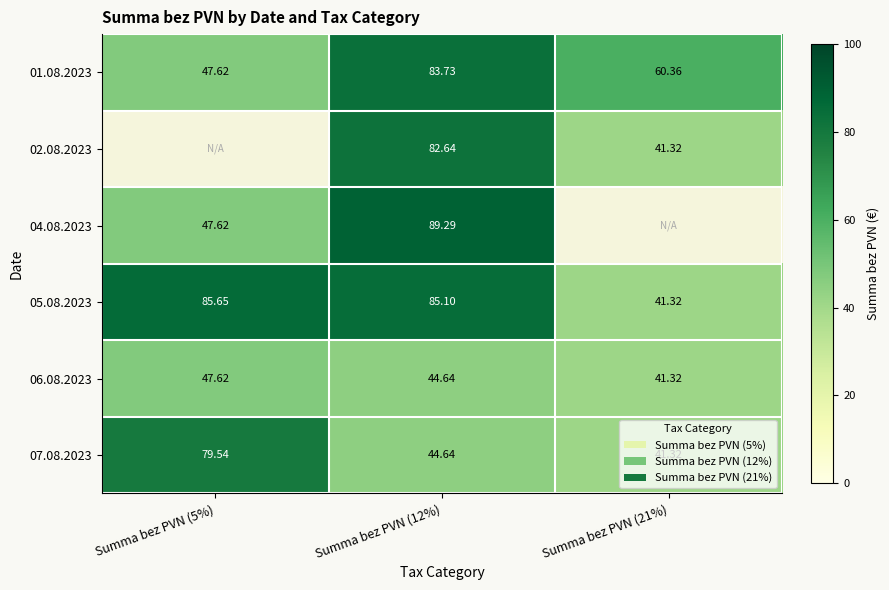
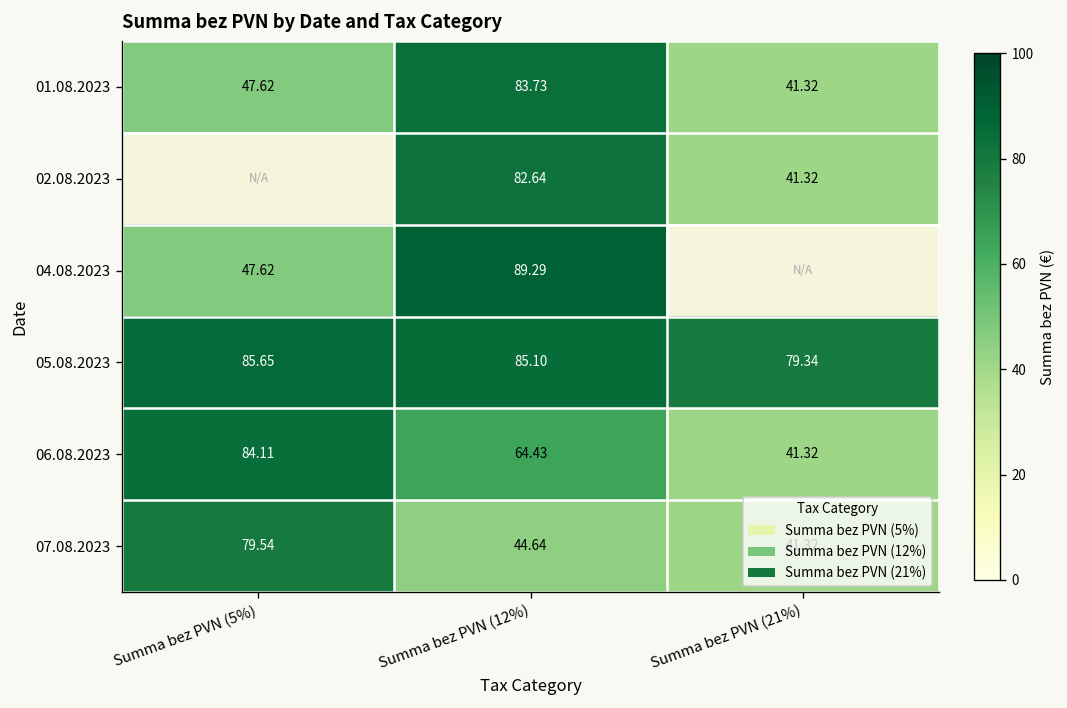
  {
    "01.08.2023": {
      "Summa bez PVN (5%)": 47.62,
      "Summa bez PVN (12%)": 83.73,
-     "Summa bez PVN (21%)": 60.36
+     "Summa bez PVN (21%)": 41.32
    },
    "02.08.2023": {
      "Summa bez PVN (12%)": 82.64,
      "Summa bez PVN (21%)": 41.32
    },
    "04.08.2023": {
      "Summa bez PVN (5%)": 47.62,
      "Summa bez PVN (12%)": 89.29
    },
    "05.08.2023": {
      "Summa bez PVN (5%)": 85.65,
      "Summa bez PVN (12%)": 85.10,
-     "Summa bez PVN (21%)": 41.32
+     "Summa bez PVN (21%)": 79.34
    },
    "06.08.2023": {
-     "Summa bez PVN (5%)": 47.62,
-     "Summa bez PVN (12%)": 44.64,
+     "Summa bez PVN (5%)": 84.11,
+     "Summa bez PVN (12%)": 64.43,
      "Summa bez PVN (21%)": 41.32
    },
    "07.08.2023": {
      "Summa bez PVN (5%)": 79.54,
      "Summa bez PVN (12%)": 44.64
    }
  }
